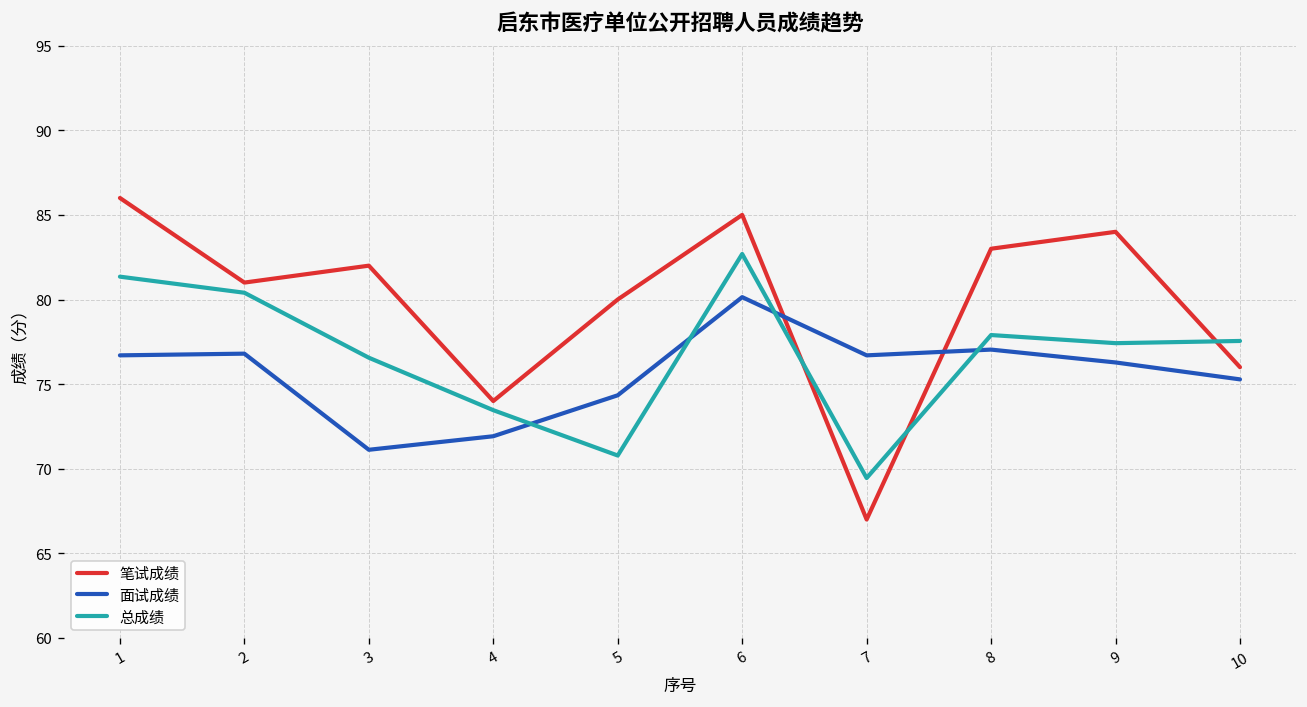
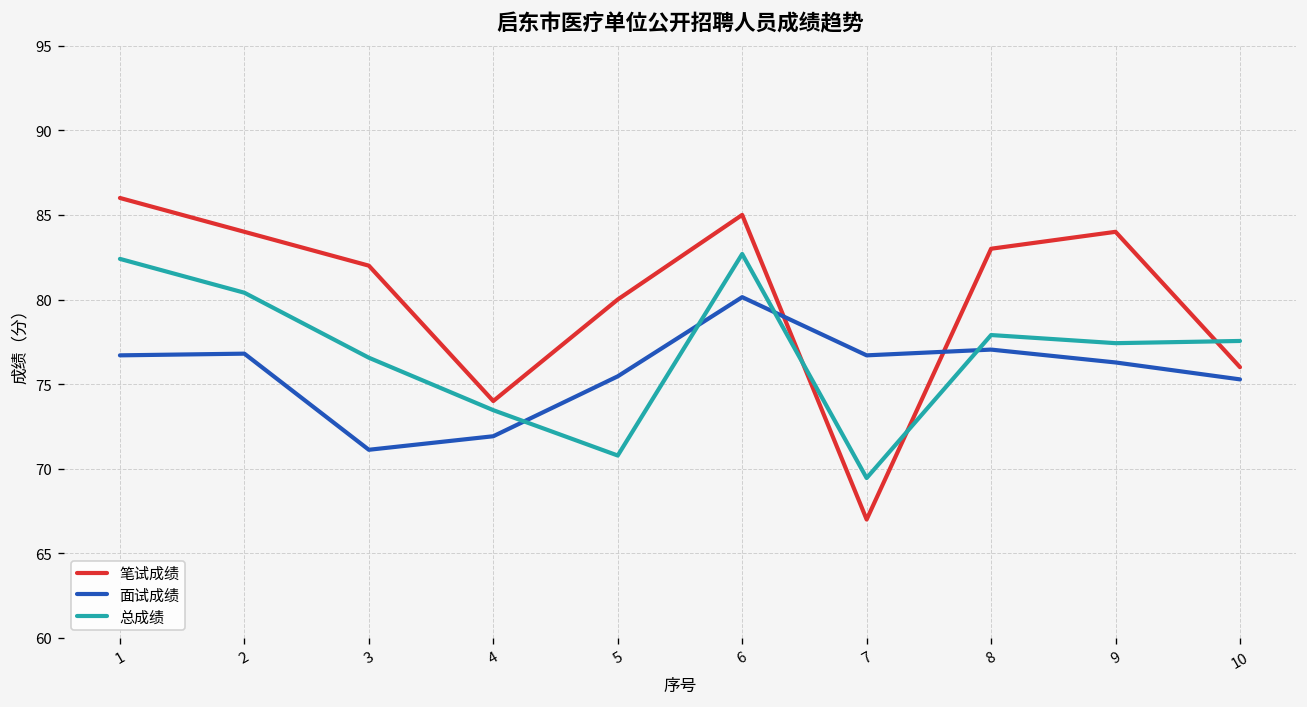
  {
    "笔试成绩": {
      "1": 86,
-     "2": 81,
+     "2": 84,
      "3": 82,
      "4": 74,
      "5": 80,
      "6": 85,
      "7": 67,
      "8": 83,
      "9": 84,
      "10": 76
    },
    "面试成绩": {
      "1": 76.7,
      "2": 76.8,
      "3": 71.1,
      "4": 71.9,
-     "5": 74.3,
+     "5": 75.5,
      "6": 80.1,
      "7": 76.7,
      "8": 77.0,
      "9": 76.3,
      "10": 75.3
    },
    "总成绩": {
-     "1": 81.4,
+     "1": 82.4,
      "2": 80.4,
      "3": 76.6,
      "4": 73.5,
      "5": 70.8,
      "6": 82.7,
      "7": 69.5,
      "8": 77.9,
      "9": 77.4,
      "10": 77.6
    }
  }
